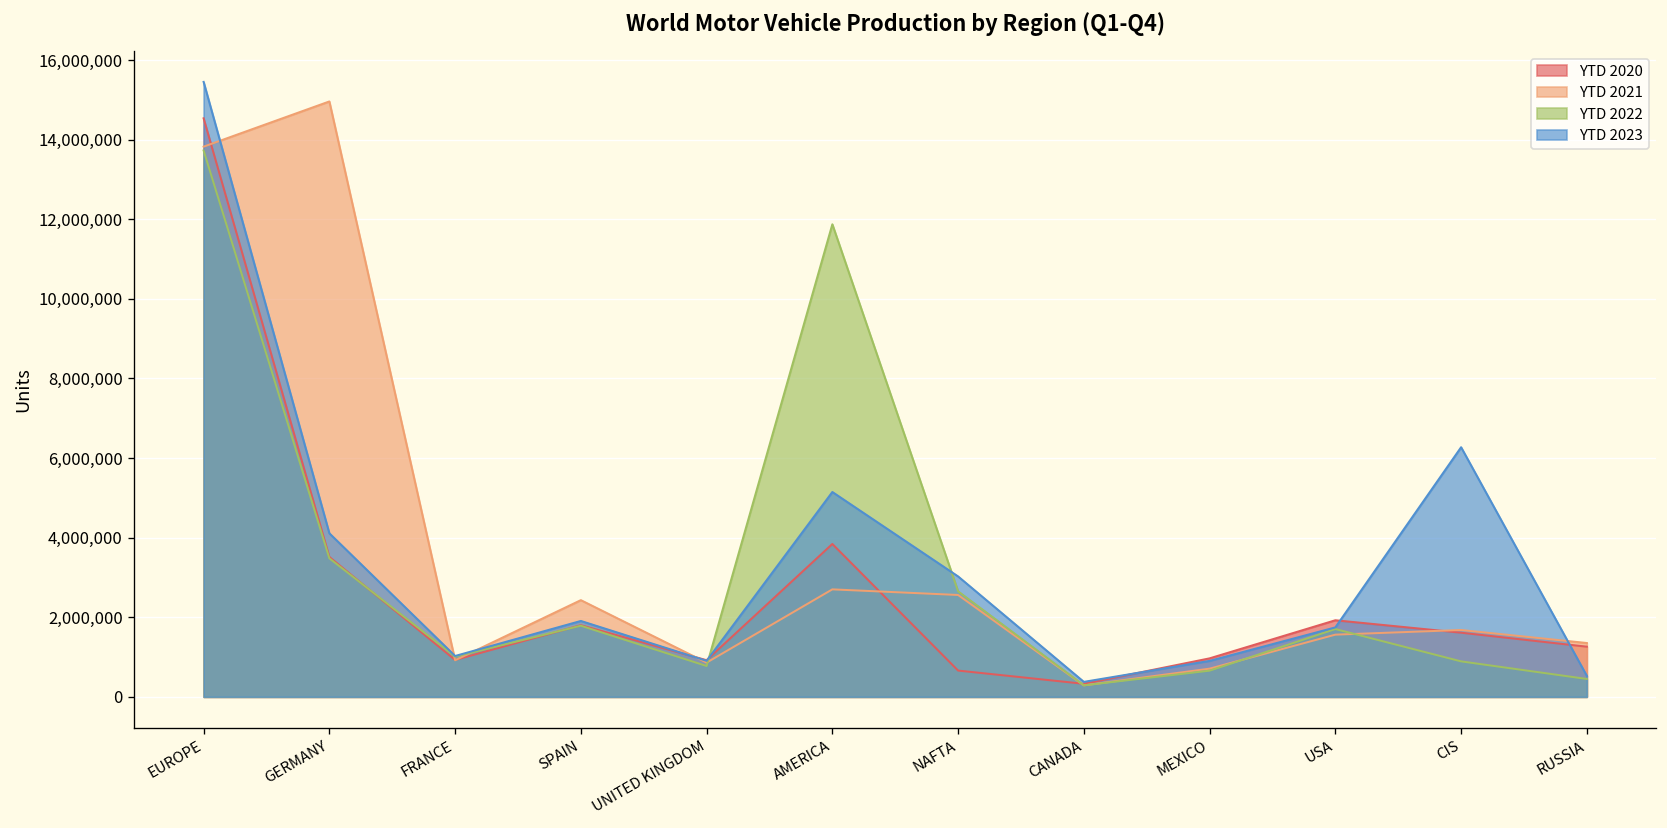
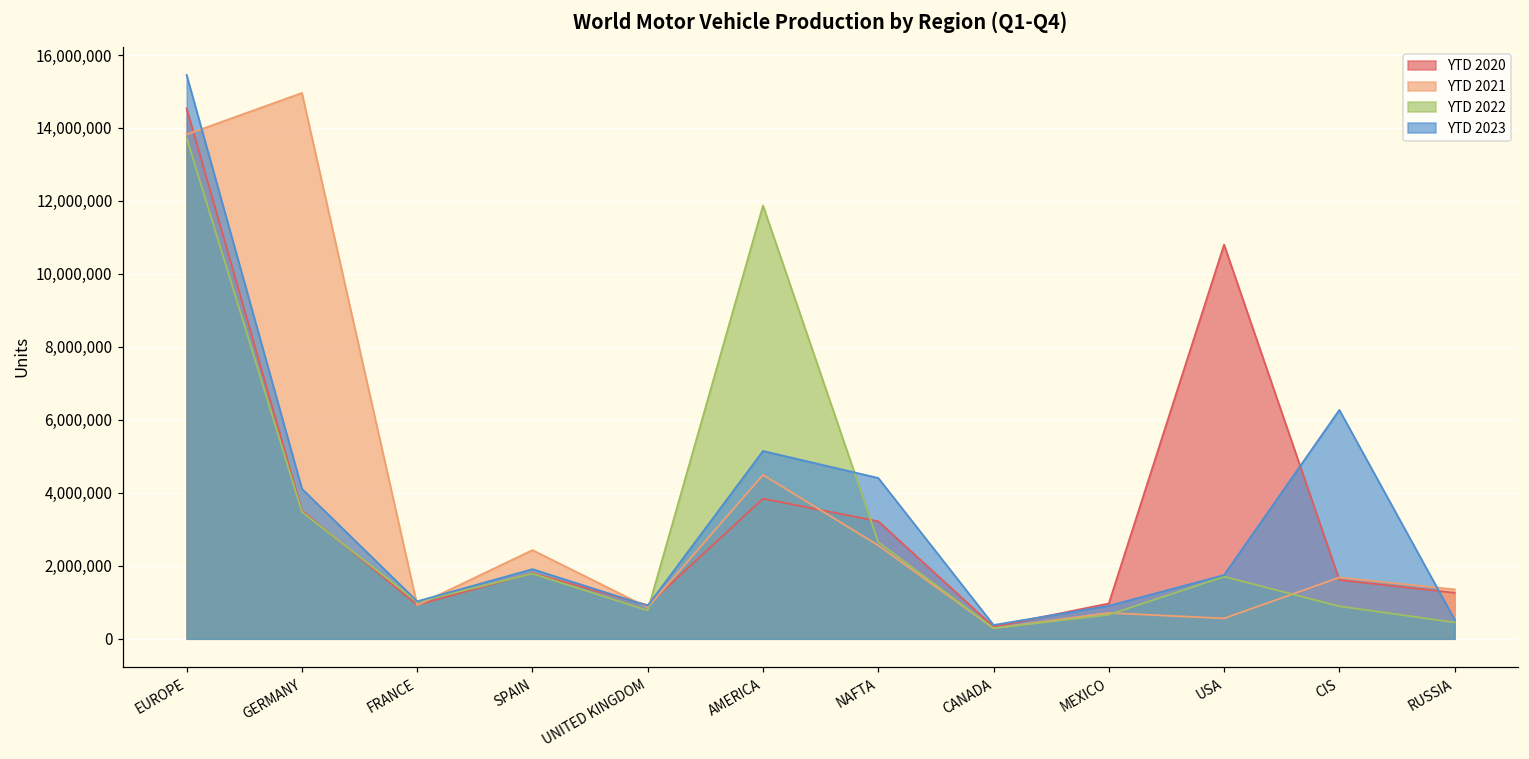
  {
    "YTD 2020": {
      "EUROPE": "14,500,000",
      "AMERICA": "3,800,000",
-     "NAFTA": "700,000",
-     "USA": "1,900,000",
+     "NAFTA": "3,200,000",
+     "USA": "10,800,000",
      "RUSSIA": "1,300,000"
    },
    "YTD 2021": {
      "EUROPE": "13,800,000",
      "GERMANY": "15,000,000",
      "SPAIN": "2,400,000",
-     "AMERICA": "2,700,000",
+     "AMERICA": "4,500,000",
      "NAFTA": "2,600,000",
-     "USA": "1,600,000",
+     "USA": "600,000",
      "RUSSIA": "1,400,000"
    },
    "YTD 2022": {
      "EUROPE": "13,700,000",
      "UNITED KINGDOM": "800,000",
      "AMERICA": "11,900,000",
      "NAFTA": "2,700,000",
      "CIS": "900,000",
      "RUSSIA": "400,000"
    },
    "YTD 2023": {
      "EUROPE": "15,400,000",
      "GERMANY": "4,100,000",
      "SPAIN": "1,900,000",
      "AMERICA": "5,100,000",
-     "NAFTA": "3,000,000",
+     "NAFTA": "4,400,000",
      "CIS": "6,300,000",
      "RUSSIA": "500,000"
    }
  }
